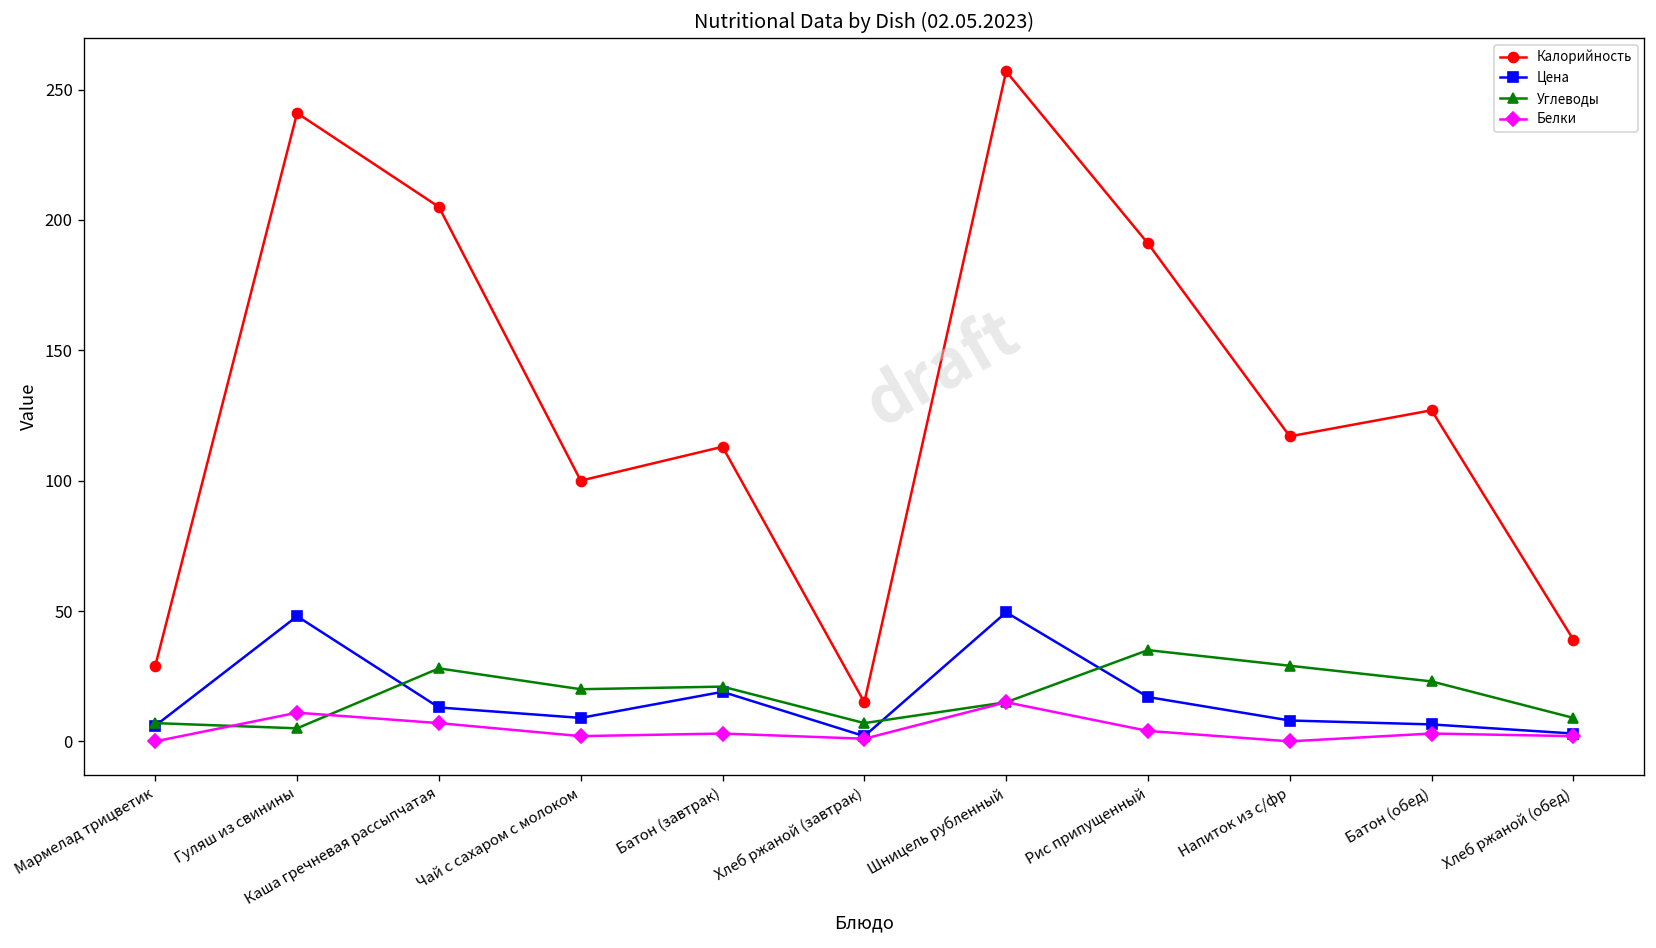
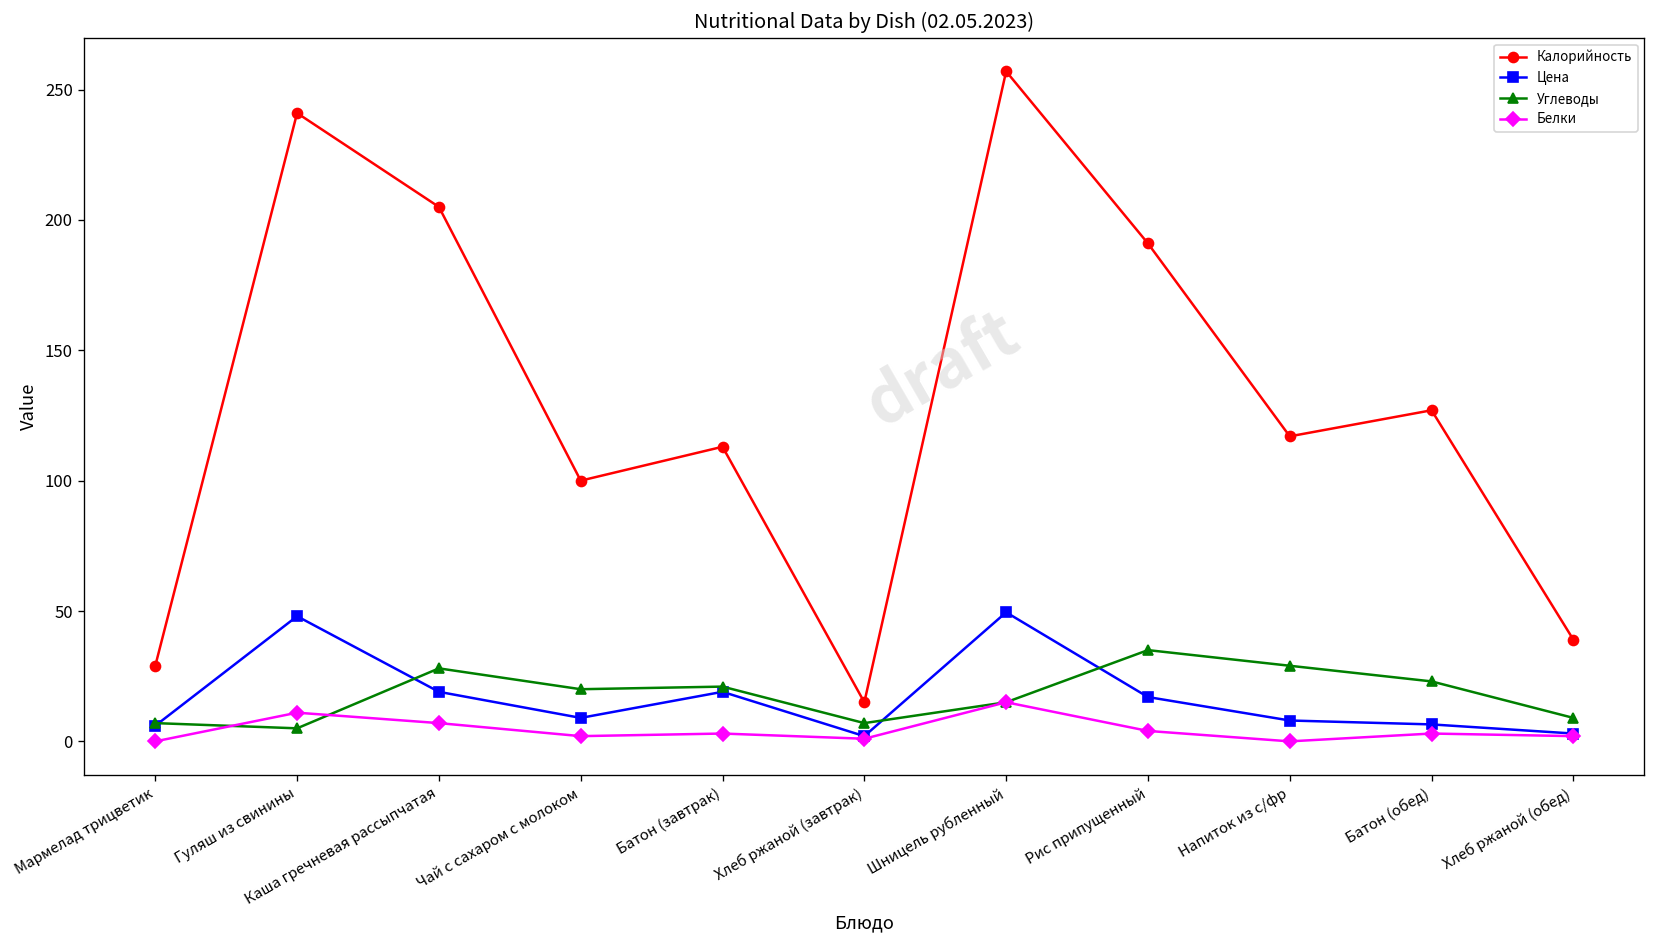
  {
    "Калорийность": {
      "Мармелад трицветик": 29,
      "Гуляш из свинины": 241,
      "Каша гречневая рассыпчатая": 205,
      "Чай с сахаром с молоком": 100,
      "Батон (завтрак)": 113,
      "Хлеб ржаной (завтрак)": 15,
      "Шницель рубленный": 257,
      "Рис припущенный": 191,
      "Напиток из с/фр": 117,
      "Батон (обед)": 127,
      "Хлеб ржаной (обед)": 39
    },
    "Цена": {
      "Гуляш из свинины": 48,
-     "Каша гречневая рассыпчатая": 13,
+     "Каша гречневая рассыпчатая": 19,
      "Чай с сахаром с молоком": 9,
      "Батон (завтрак)": 19,
      "Шницель рубленный": 50,
      "Рис припущенный": 17,
      "Напиток из с/фр": 8,
      "Батон (обед)": 7
    },
    "Углеводы": {
      "Гуляш из свинины": 5,
      "Каша гречневая рассыпчатая": 28,
      "Чай с сахаром с молоком": 20,
      "Батон (завтрак)": 21,
      "Хлеб ржаной (завтрак)": 7,
      "Рис припущенный": 35,
      "Напиток из с/фр": 29,
      "Батон (обед)": 23,
      "Хлеб ржаной (обед)": 9
    },
    "Белки": {
      "Мармелад трицветик": 0,
      "Гуляш из свинины": 11,
      "Каша гречневая рассыпчатая": 7,
      "Чай с сахаром с молоком": 2,
      "Батон (завтрак)": 3,
      "Рис припущенный": 4,
      "Напиток из с/фр": 0,
      "Батон (обед)": 3
    }
  }
